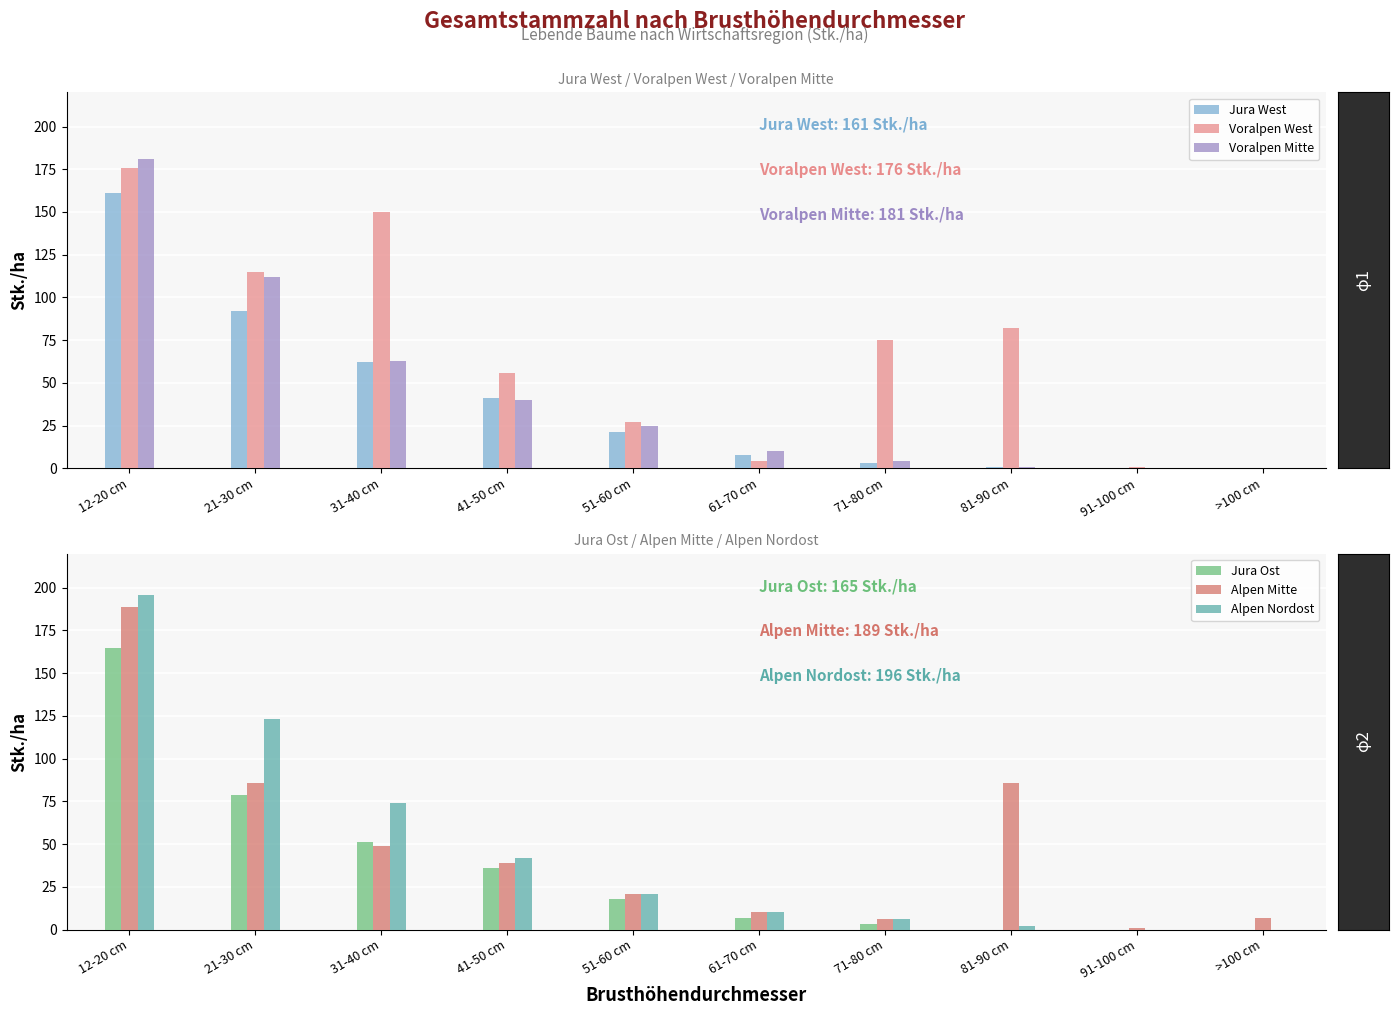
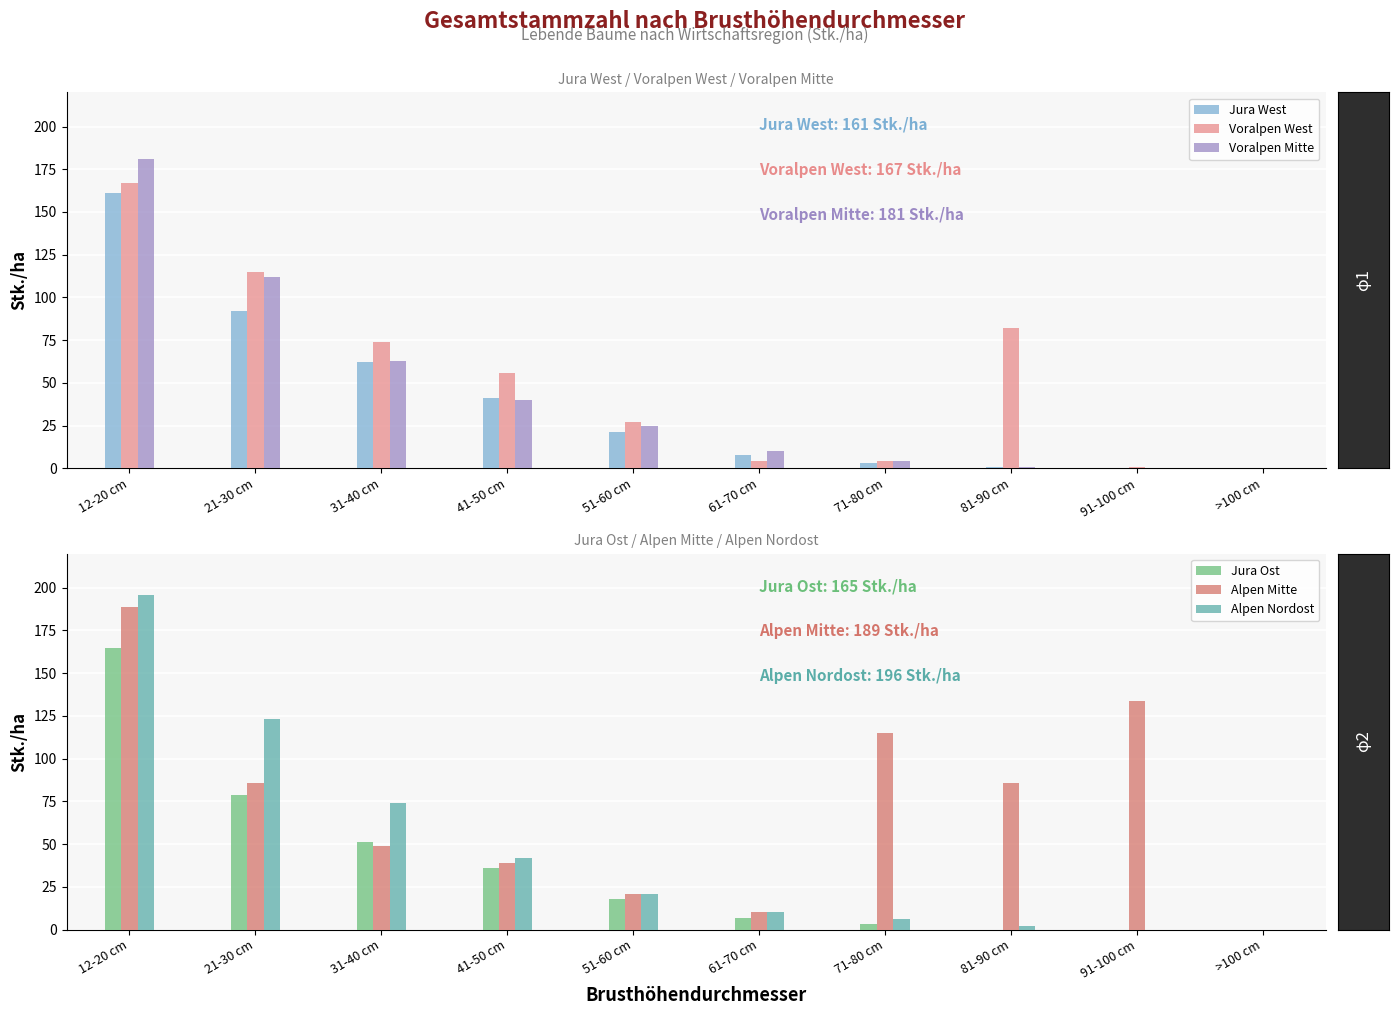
  {
    "Jura West / Voralpen West / Voralpen Mitte": {
      "Voralpen West": {
-       "12-20 cm": 176,
-       "31-40 cm": 150,
-       "71-80 cm": 75
+       "12-20 cm": 167,
+       "31-40 cm": 74,
+       "71-80 cm": 4
      }
    },
    "Jura Ost / Alpen Mitte / Alpen Nordost": {
      "Alpen Mitte": {
        "12-20 cm": 189,
        "21-30 cm": 86,
        "31-40 cm": 49,
        "41-50 cm": 39,
        "51-60 cm": 21,
        "61-70 cm": 10,
-       "71-80 cm": 6,
+       "71-80 cm": 115,
        "81-90 cm": 86,
-       "91-100 cm": 1,
-       ">100 cm": 7
+       "91-100 cm": 134,
+       ">100 cm": 0
      }
    }
  }
